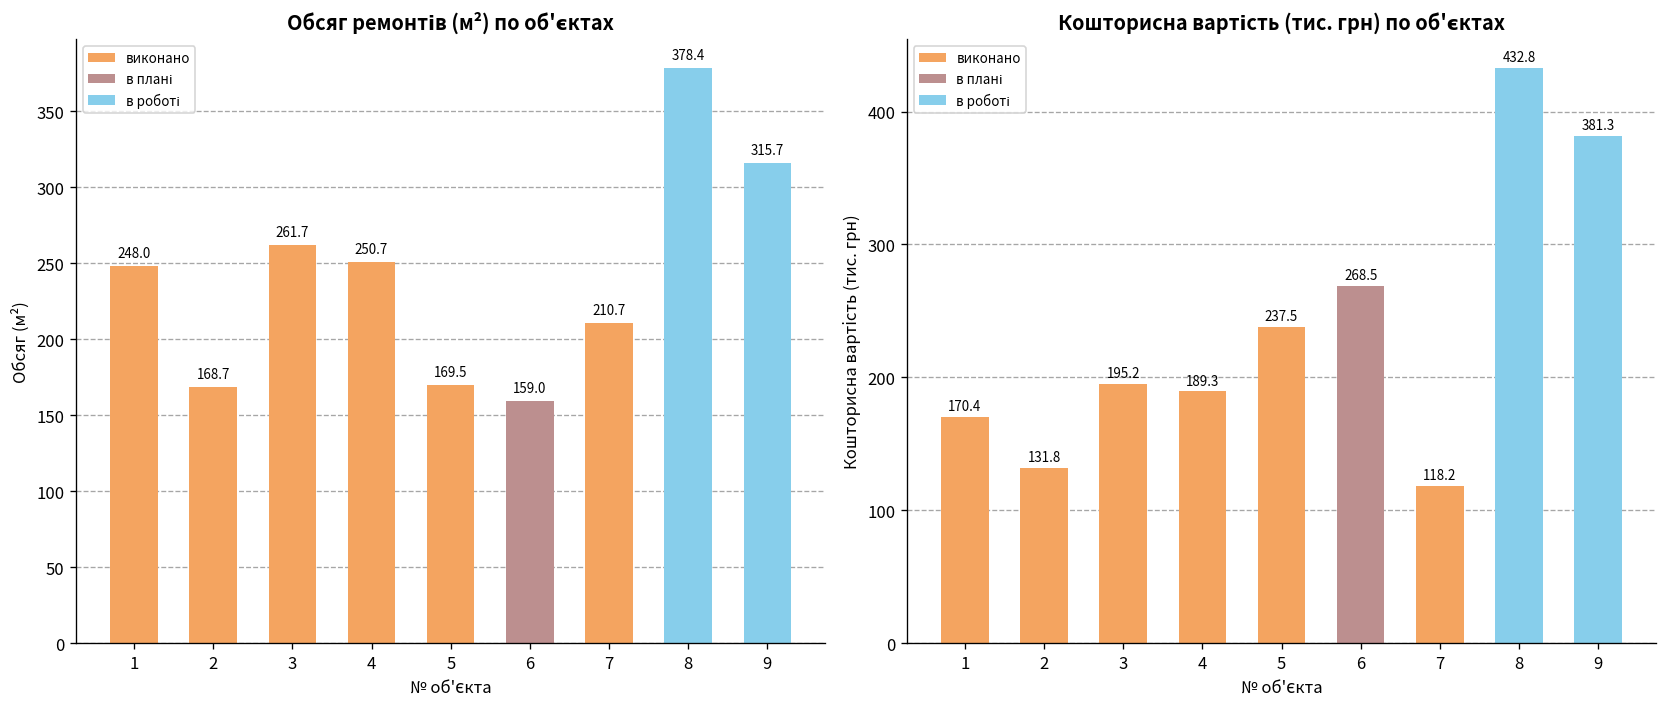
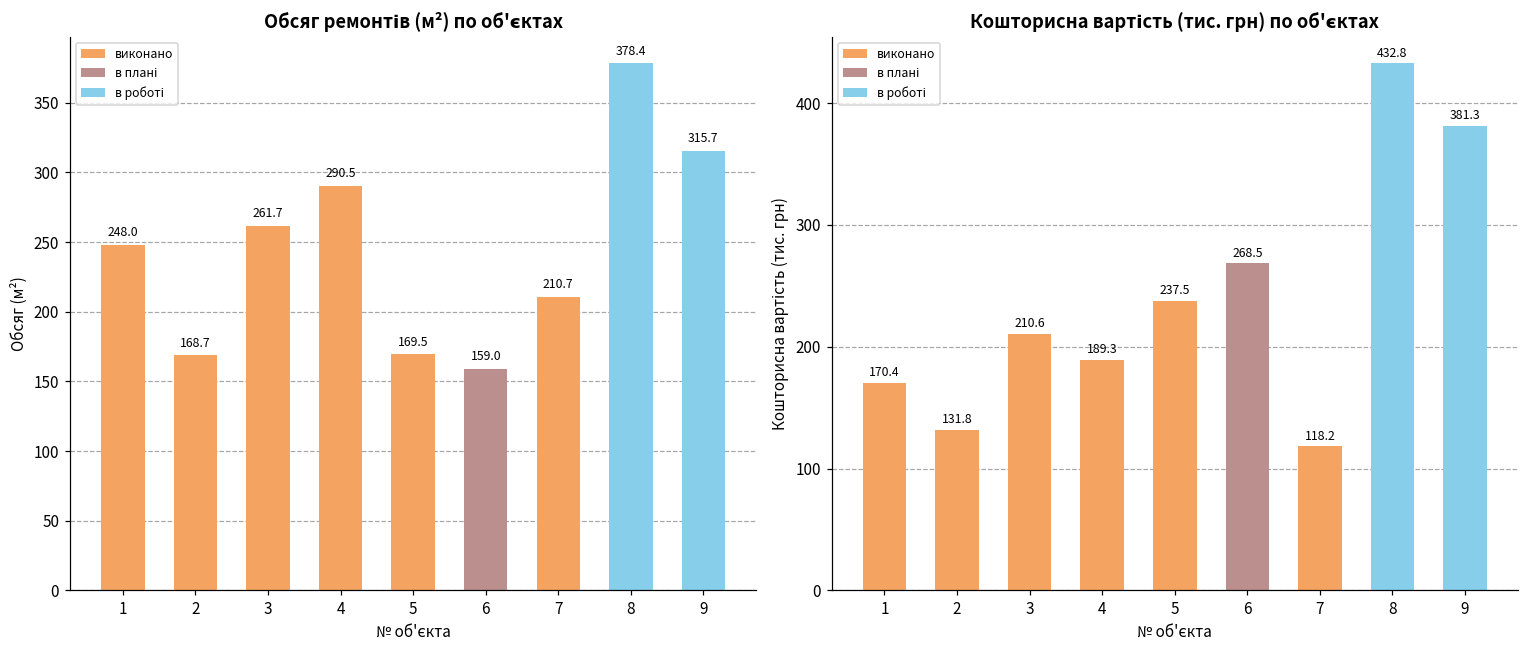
  {
    "Обсяг ремонтів (м²) по об'єктах": {
      "1": 248.0,
      "2": 168.7,
      "3": 261.7,
-     "4": 250.7,
+     "4": 290.5,
      "5": 169.5,
      "6": 159.0,
      "7": 210.7,
      "8": 378.4,
      "9": 315.7
    },
    "Кошторисна вартість (тис. грн) по об'єктах": {
      "1": 170.4,
      "2": 131.8,
-     "3": 195.2,
+     "3": 210.6,
      "4": 189.3,
      "5": 237.5,
      "6": 268.5,
      "7": 118.2,
      "8": 432.8,
      "9": 381.3
    }
  }
